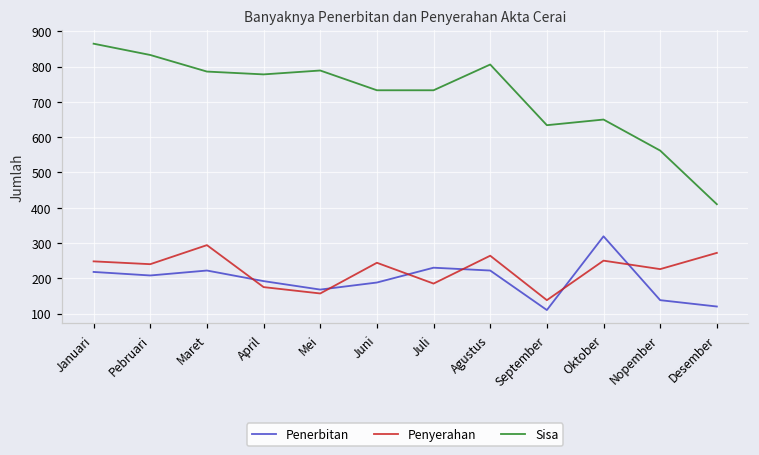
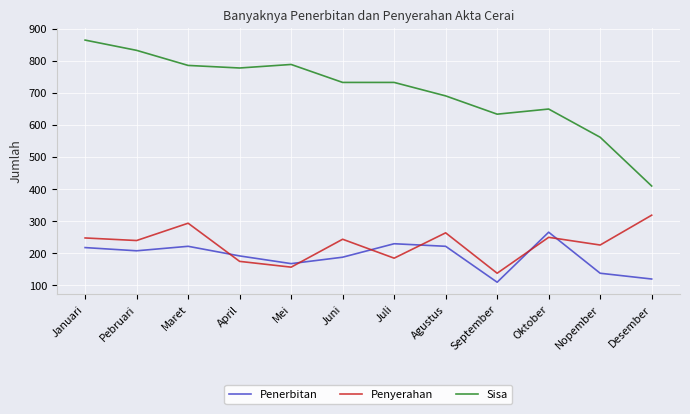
  {
    "Penerbitan": {
      "Januari": 220,
      "Pebruari": 210,
      "Maret": 220,
      "April": 190,
      "Mei": 170,
      "Juni": 190,
      "Juli": 230,
      "Agustus": 220,
      "September": 110,
-     "Oktober": 320,
+     "Oktober": 270,
      "Nopember": 140,
      "Desember": 120
    },
    "Penyerahan": {
      "Januari": 250,
      "Pebruari": 240,
      "Maret": 290,
      "April": 180,
      "Mei": 160,
      "Juni": 240,
      "Juli": 190,
      "Agustus": 260,
      "September": 140,
      "Oktober": 250,
      "Nopember": 230,
-     "Desember": 270
+     "Desember": 320
    },
    "Sisa": {
      "Januari": 870,
      "Pebruari": 830,
      "Maret": 790,
      "April": 780,
      "Mei": 790,
      "Juni": 730,
      "Juli": 730,
-     "Agustus": 810,
+     "Agustus": 690,
      "September": 630,
      "Oktober": 650,
      "Nopember": 560,
      "Desember": 410
    }
  }
